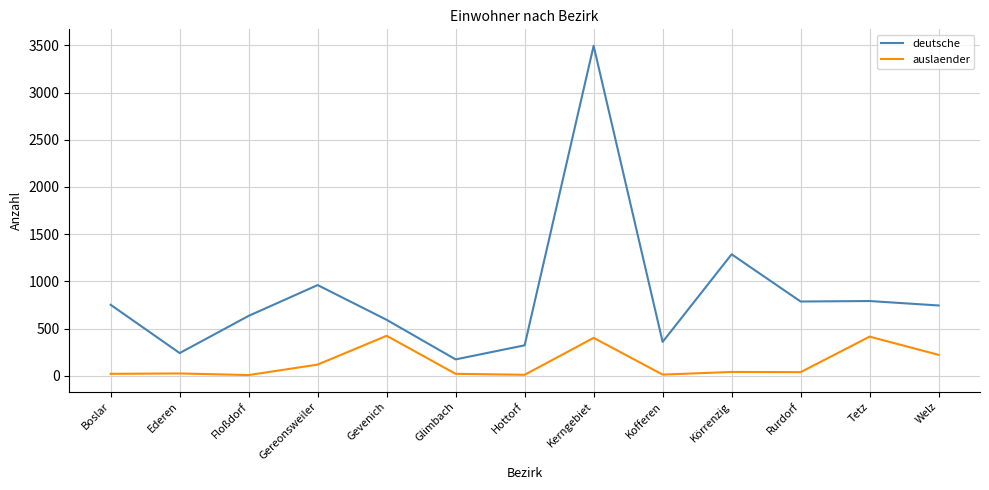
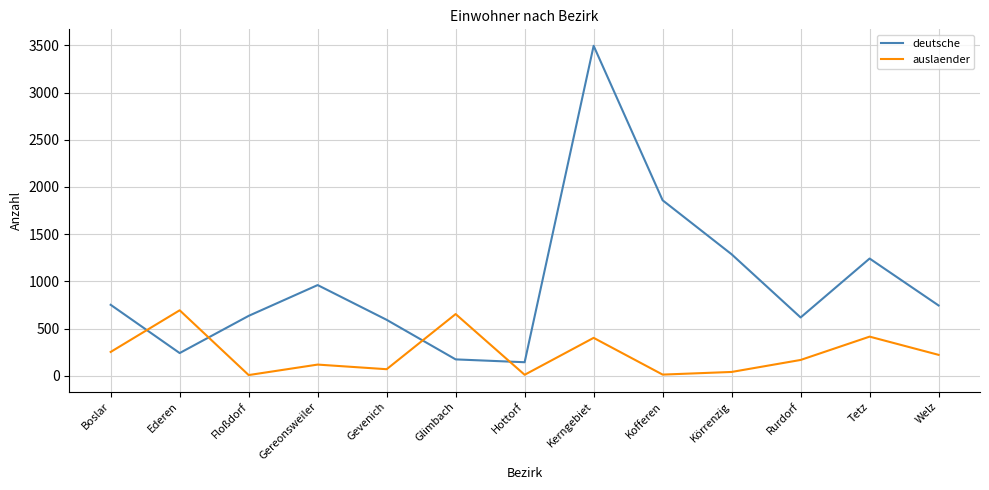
  {
    "deutsche": {
      "Boslar": 800,
      "Ederen": 200,
      "Floßdorf": 600,
      "Gereonsweiler": 1000,
      "Gevenich": 600,
      "Glimbach": 200,
-     "Hottorf": 300,
+     "Hottorf": 100,
      "Kerngebiet": 3500,
-     "Kofferen": 400,
+     "Kofferen": 1900,
      "Körrenzig": 1300,
-     "Rurdorf": 800,
-     "Tetz": 800,
+     "Rurdorf": 600,
+     "Tetz": 1200,
      "Welz": 700
    },
    "auslaender": {
-     "Boslar": 0,
-     "Ederen": 0,
+     "Boslar": 300,
+     "Ederen": 700,
      "Floßdorf": 0,
      "Gereonsweiler": 100,
-     "Gevenich": 400,
-     "Glimbach": 0,
+     "Gevenich": 100,
+     "Glimbach": 700,
      "Hottorf": 0,
      "Kerngebiet": 400,
      "Kofferen": 0,
      "Körrenzig": 0,
-     "Rurdorf": 0,
+     "Rurdorf": 200,
      "Tetz": 400,
      "Welz": 200
    }
  }
